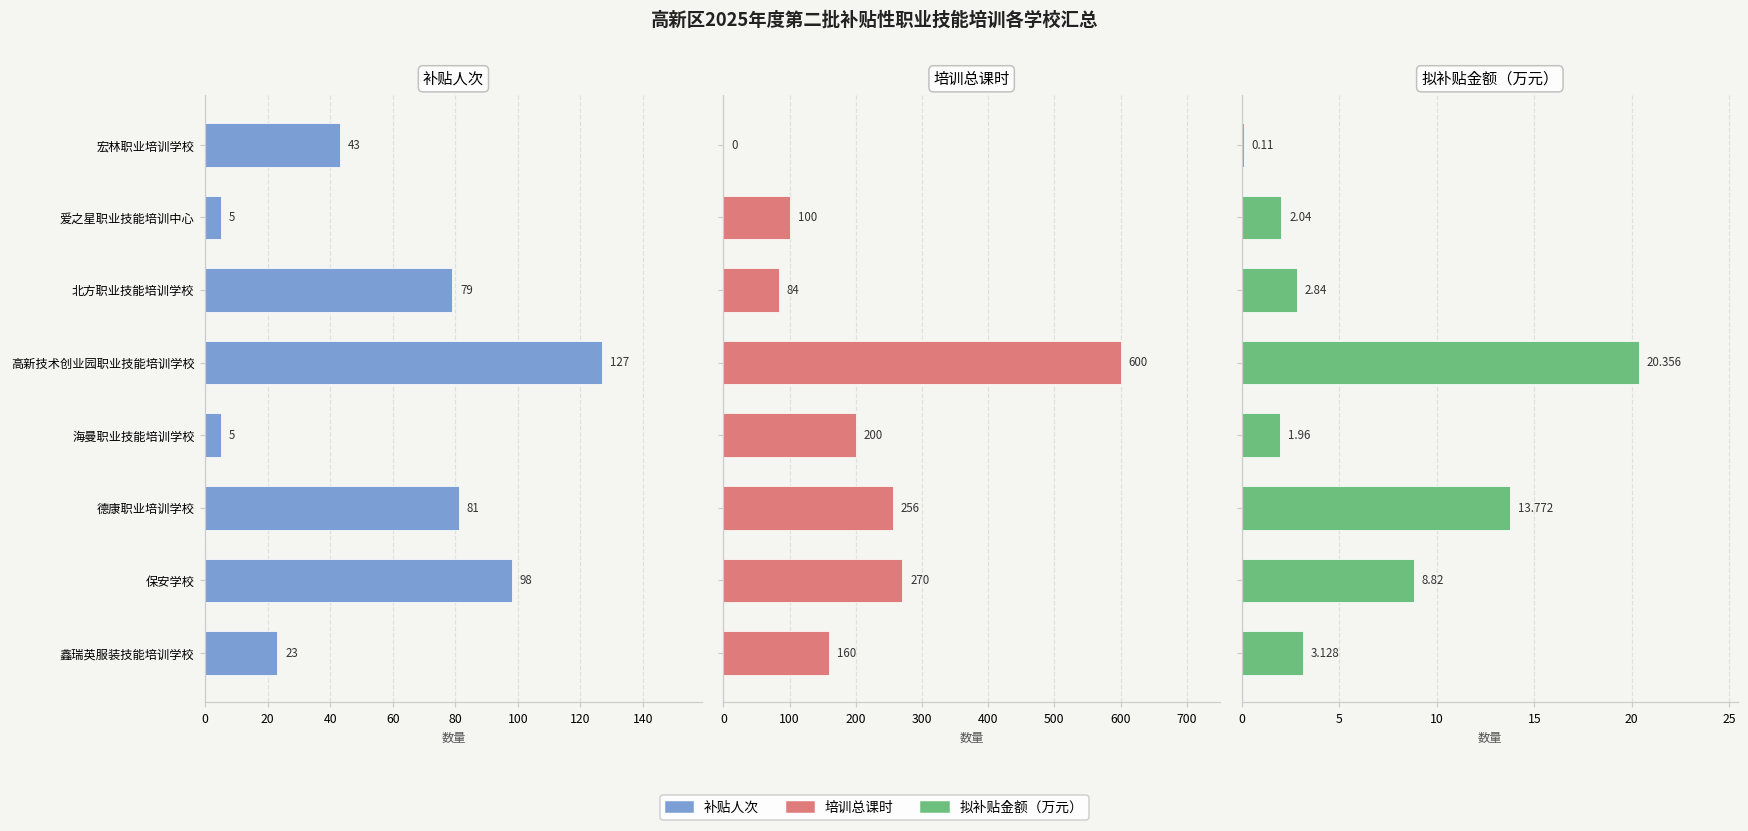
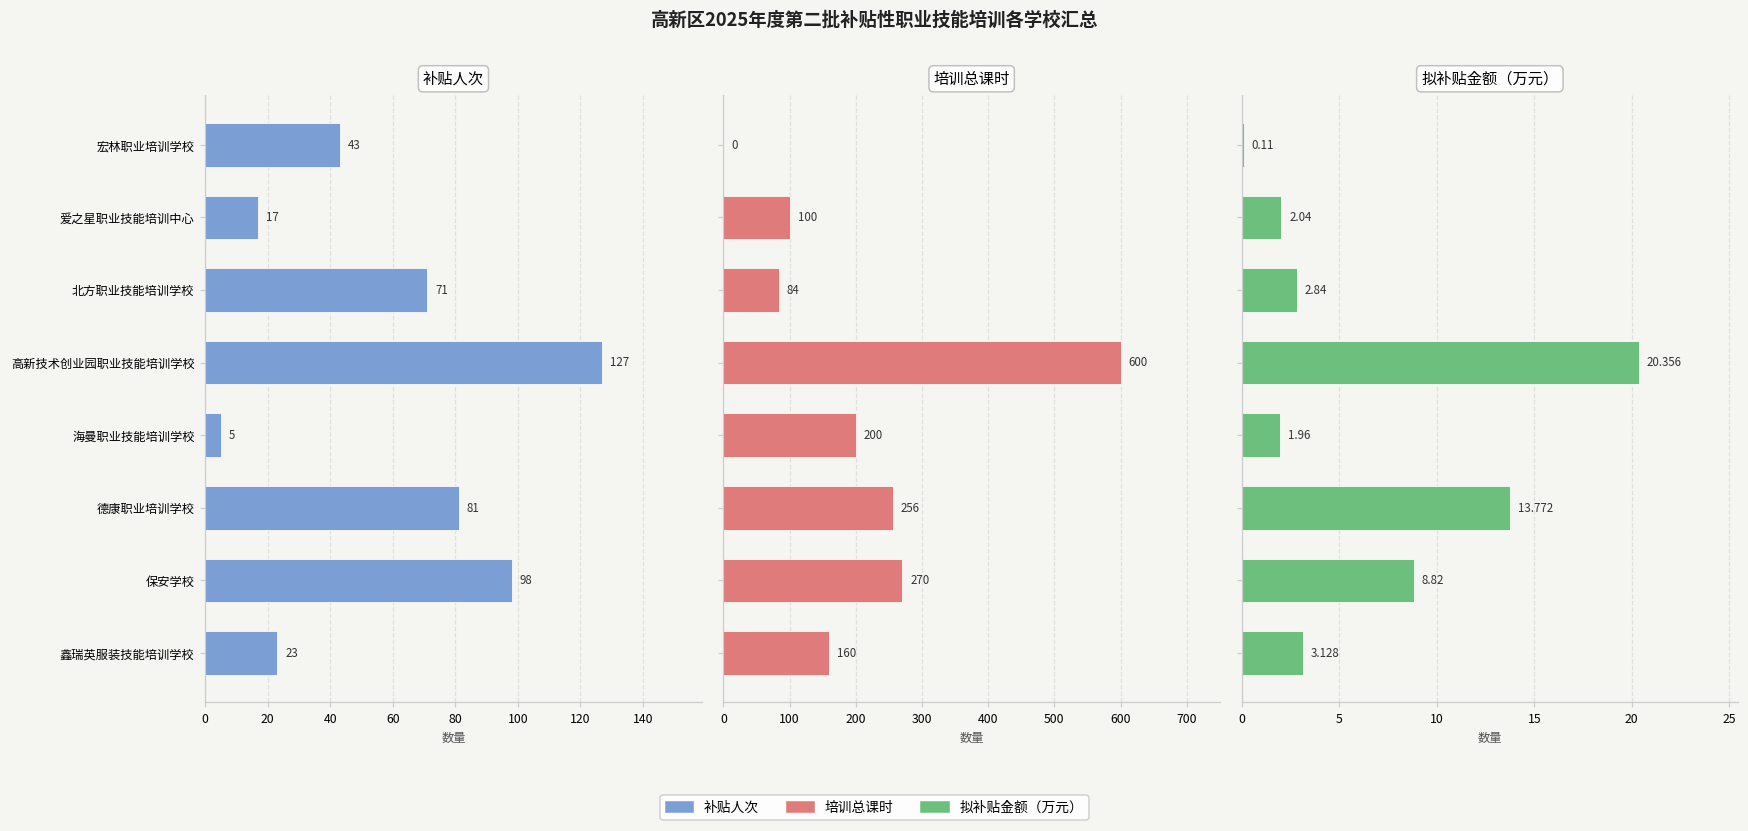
  {
    "补贴人次": {
      "宏林职业培训学校": 43,
-     "爱之星职业技能培训中心": 5,
-     "北方职业技能培训学校": 79,
+     "爱之星职业技能培训中心": 17,
+     "北方职业技能培训学校": 71,
      "高新技术创业园职业技能培训学校": 127,
      "海曼职业技能培训学校": 5,
      "德康职业培训学校": 81,
      "保安学校": 98,
      "鑫瑞英服装技能培训学校": 23
    }
  }
